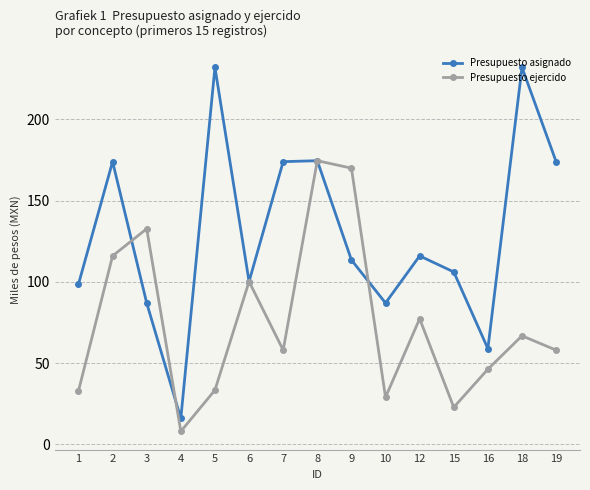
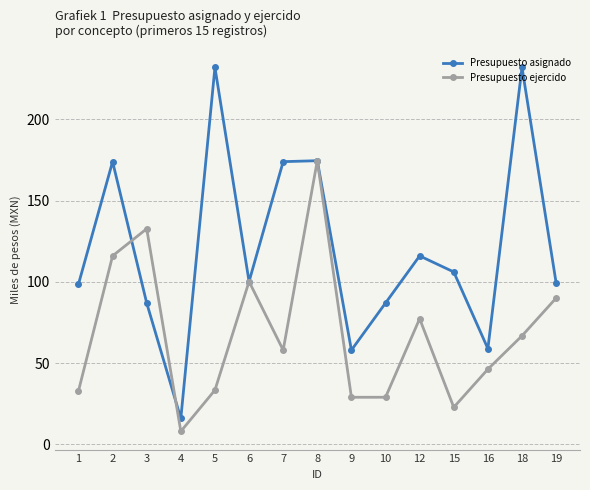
  {
    "Presupuesto asignado": {
      "1": 99,
      "2": 174,
      "3": 87,
      "4": 16,
      "5": 232,
      "7": 174,
-     "9": 114,
+     "9": 58,
      "10": 87,
      "12": 116,
      "15": 106,
      "16": 59,
      "18": 232,
-     "19": 174
+     "19": 99
    },
    "Presupuesto ejercido": {
      "1": 33,
      "2": 116,
      "3": 133,
      "4": 8,
      "5": 33,
      "7": 58,
-     "9": 170,
+     "9": 29,
      "10": 29,
      "12": 77,
      "15": 23,
      "16": 46,
      "18": 67,
-     "19": 58
+     "19": 90
    }
  }
